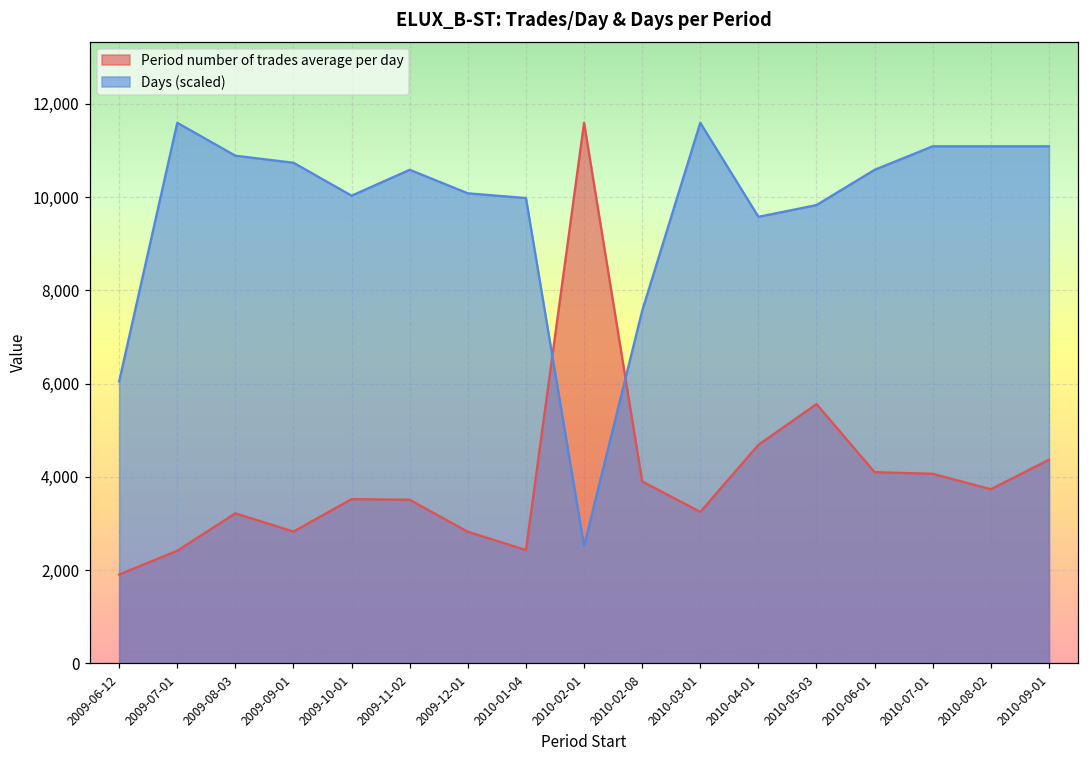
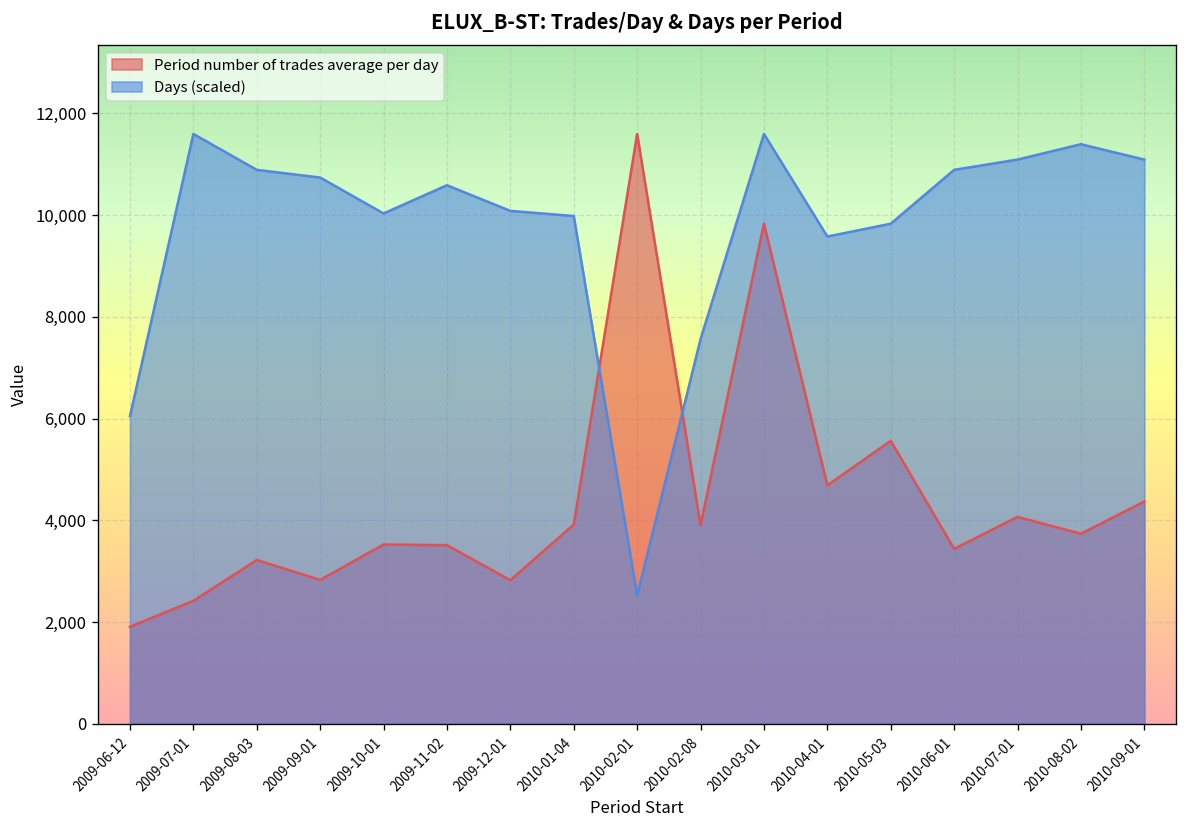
  {
    "Period number of trades average per day": {
      "2009-06-12": "1,900",
      "2009-07-01": "2,400",
      "2009-08-03": "3,200",
      "2009-09-01": "2,800",
      "2009-10-01": "3,500",
      "2009-11-02": "3,500",
      "2009-12-01": "2,800",
-     "2010-01-04": "2,400",
+     "2010-01-04": "3,900",
      "2010-02-01": "11,600",
      "2010-02-08": "3,900",
-     "2010-03-01": "3,200",
+     "2010-03-01": "9,800",
      "2010-04-01": "4,700",
      "2010-05-03": "5,600",
-     "2010-06-01": "4,100",
+     "2010-06-01": "3,400",
      "2010-07-01": "4,100",
      "2010-08-02": "3,700",
      "2010-09-01": "4,400"
    },
    "Days (scaled)": {
      "2009-06-12": "6,000",
      "2009-07-01": "11,600",
      "2009-08-03": "10,900",
      "2009-09-01": "10,700",
      "2009-10-01": "10,000",
      "2009-11-02": "10,600",
      "2009-12-01": "10,100",
      "2010-01-04": "10,000",
      "2010-02-01": "2,500",
      "2010-02-08": "7,600",
      "2010-03-01": "11,600",
      "2010-04-01": "9,600",
      "2010-05-03": "9,800",
-     "2010-06-01": "10,600",
+     "2010-06-01": "10,900",
      "2010-07-01": "11,100",
-     "2010-08-02": "11,100",
+     "2010-08-02": "11,400",
      "2010-09-01": "11,100"
    }
  }
